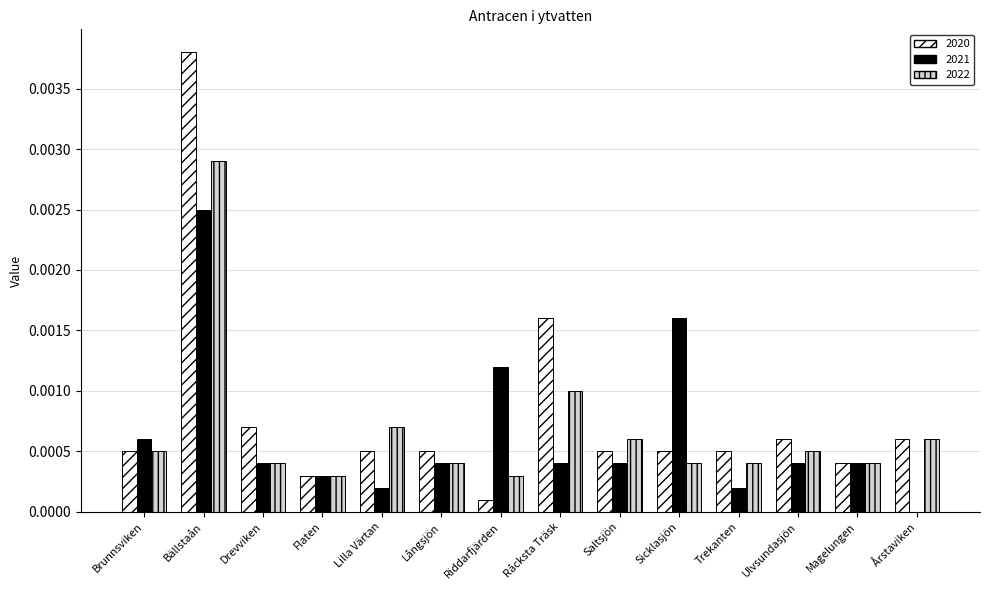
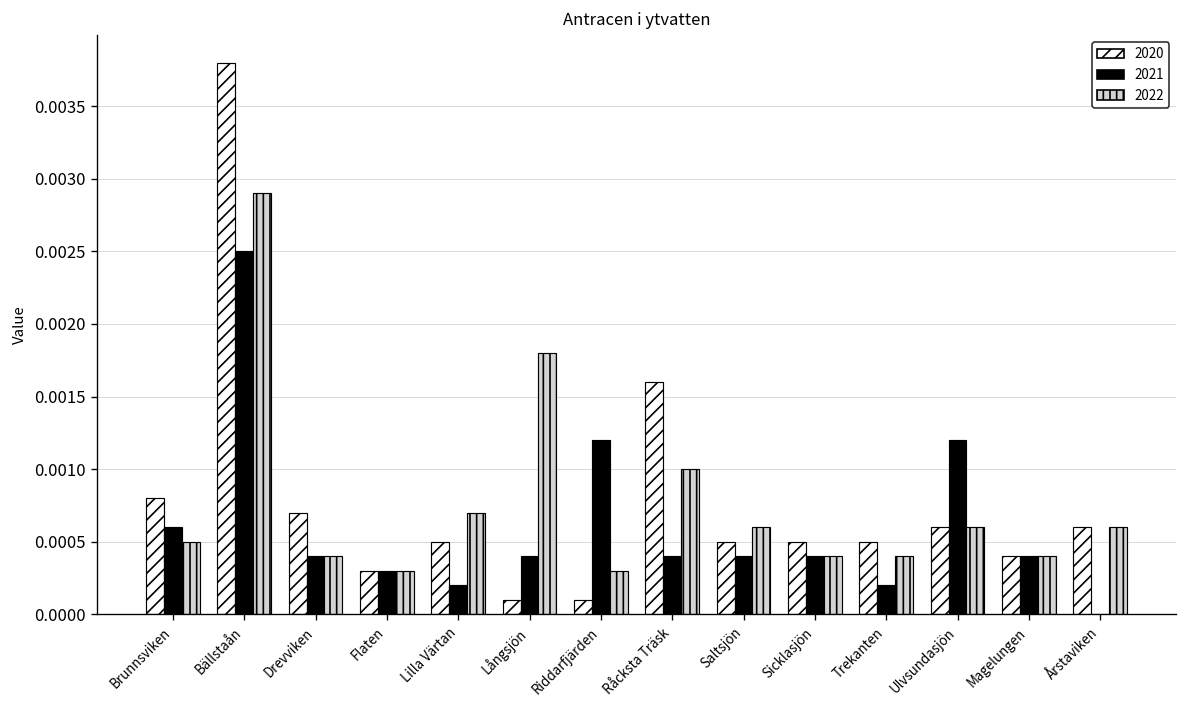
  {
    "2020": {
-     "Brunnsviken": 0.0005,
+     "Brunnsviken": 0.0008,
      "Bällstaån": 0.0038,
      "Drevviken": 0.0007,
      "Flaten": 0.0003,
      "Lilla Värtan": 0.0005,
-     "Långsjön": 0.0005,
+     "Långsjön": 0.0001,
      "Riddarfjärden": 0.0001,
      "Råcksta Träsk": 0.0016,
      "Saltsjön": 0.0005,
      "Sicklasjön": 0.0005,
      "Trekanten": 0.0005,
      "Ulvsundasjön": 0.0006,
      "Magelungen": 0.0004,
      "Årstaviken": 0.0006
    },
    "2021": {
      "Brunnsviken": 0.0006,
      "Bällstaån": 0.0025,
      "Drevviken": 0.0004,
      "Flaten": 0.0003,
      "Lilla Värtan": 0.0002,
      "Långsjön": 0.0004,
      "Riddarfjärden": 0.0012,
      "Råcksta Träsk": 0.0004,
      "Saltsjön": 0.0004,
-     "Sicklasjön": 0.0016,
+     "Sicklasjön": 0.0004,
      "Trekanten": 0.0002,
-     "Ulvsundasjön": 0.0004,
+     "Ulvsundasjön": 0.0012,
      "Magelungen": 0.0004,
      "Årstaviken": 0.0000
    },
    "2022": {
      "Brunnsviken": 0.0005,
      "Bällstaån": 0.0029,
      "Drevviken": 0.0004,
      "Flaten": 0.0003,
      "Lilla Värtan": 0.0007,
-     "Långsjön": 0.0004,
+     "Långsjön": 0.0018,
      "Riddarfjärden": 0.0003,
      "Råcksta Träsk": 0.0010,
      "Saltsjön": 0.0006,
      "Sicklasjön": 0.0004,
      "Trekanten": 0.0004,
-     "Ulvsundasjön": 0.0005,
+     "Ulvsundasjön": 0.0006,
      "Magelungen": 0.0004,
      "Årstaviken": 0.0006
    }
  }
